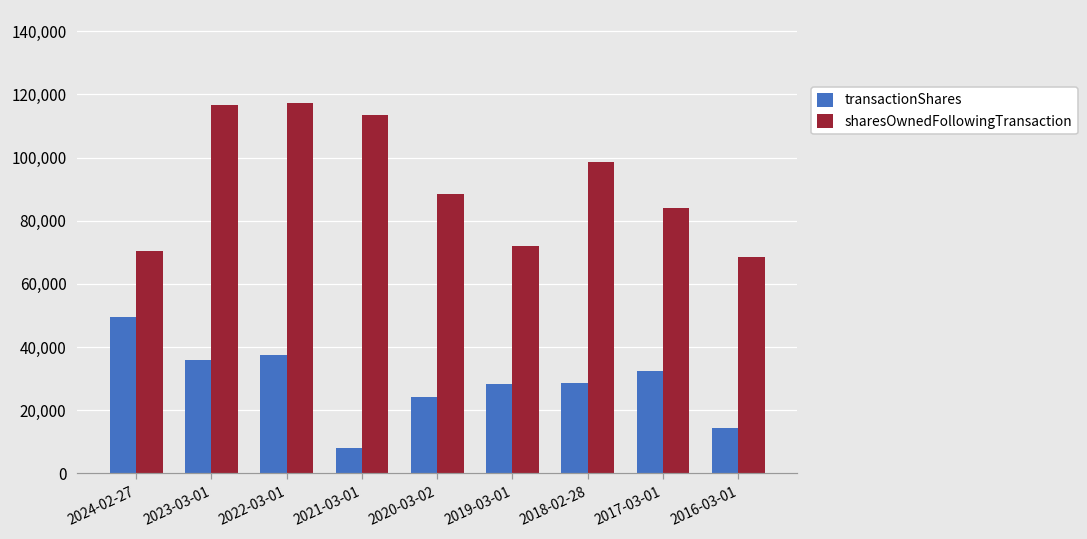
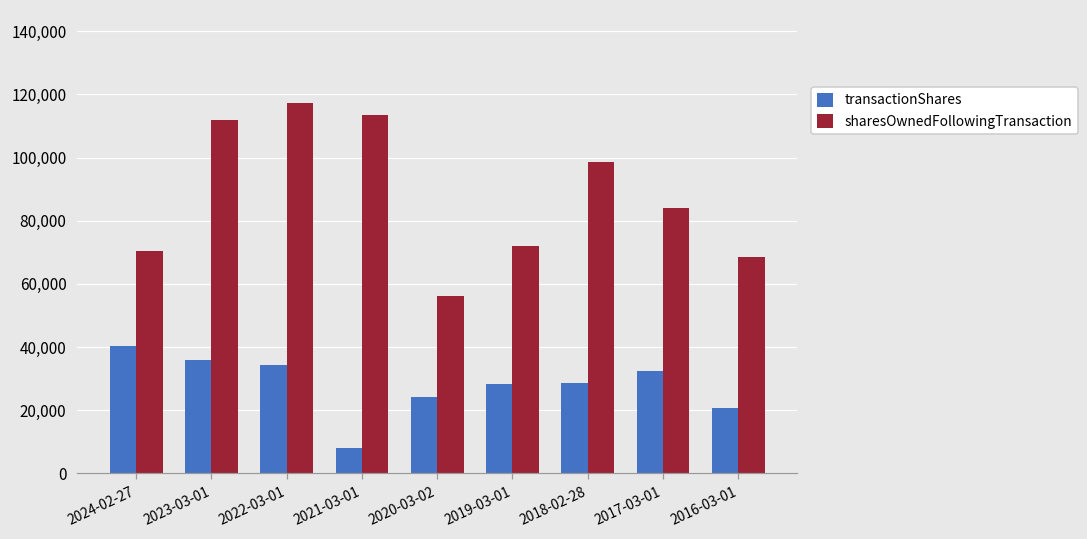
  {
    "transactionShares": {
-     "2024-02-27": "50,000",
+     "2024-02-27": "40,000",
      "2023-03-01": "36,000",
-     "2022-03-01": "38,000",
+     "2022-03-01": "34,000",
      "2021-03-01": "8,000",
      "2020-03-02": "24,000",
      "2019-03-01": "28,000",
      "2018-02-28": "29,000",
      "2017-03-01": "32,000",
-     "2016-03-01": "14,000"
+     "2016-03-01": "21,000"
    },
    "sharesOwnedFollowingTransaction": {
      "2024-02-27": "70,000",
-     "2023-03-01": "117,000",
+     "2023-03-01": "112,000",
      "2022-03-01": "117,000",
      "2021-03-01": "113,000",
-     "2020-03-02": "88,000",
+     "2020-03-02": "56,000",
      "2019-03-01": "72,000",
      "2018-02-28": "99,000",
      "2017-03-01": "84,000",
      "2016-03-01": "68,000"
    }
  }
